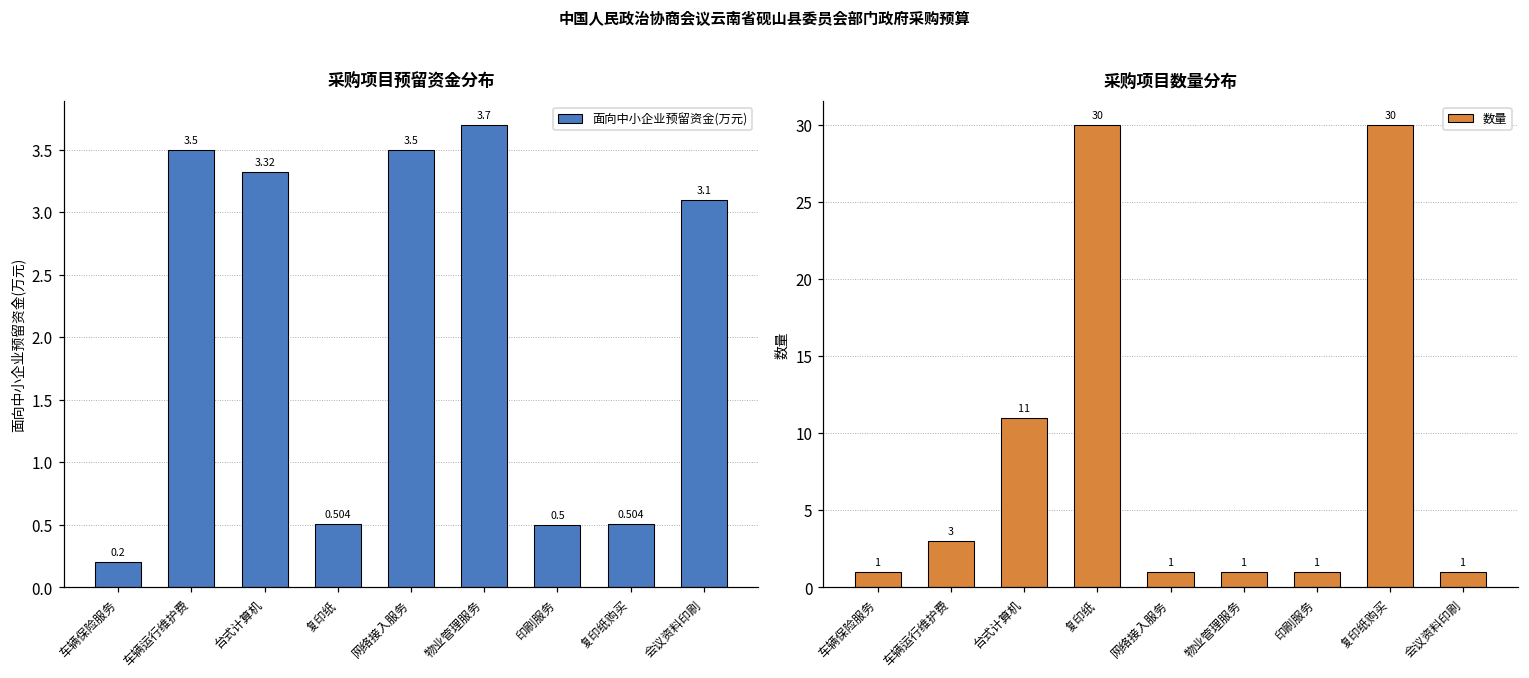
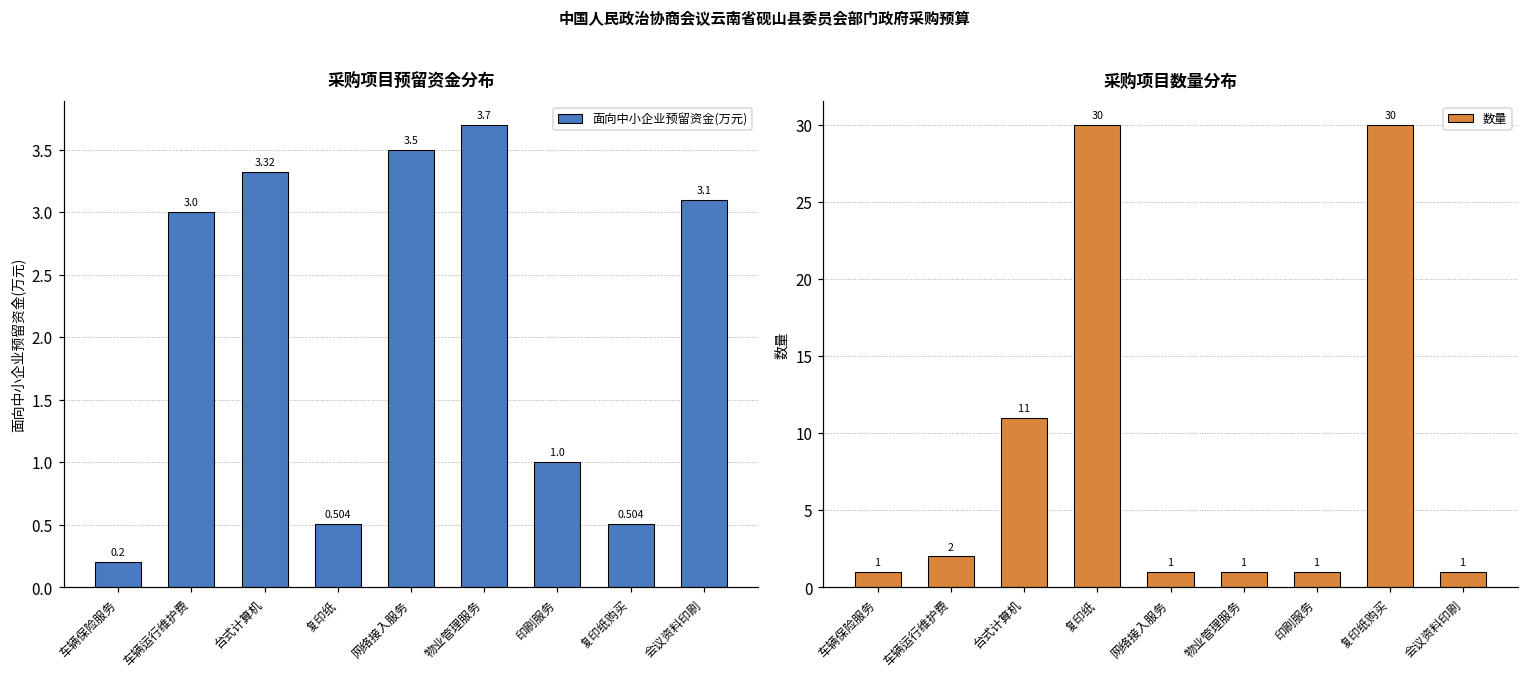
  {
    "采购项目预留资金分布": {
      "车辆保险服务": 0.2,
-     "车辆运行维护费": 3.5,
+     "车辆运行维护费": 3.0,
      "台式计算机": 3.32,
      "复印纸": 0.504,
      "网络接入服务": 3.5,
      "物业管理服务": 3.7,
-     "印刷服务": 0.5,
+     "印刷服务": 1.0,
      "复印纸购买": 0.504,
      "会议资料印刷": 3.1
    },
    "采购项目数量分布": {
      "车辆保险服务": 1,
-     "车辆运行维护费": 3,
+     "车辆运行维护费": 2,
      "台式计算机": 11,
      "复印纸": 30,
      "网络接入服务": 1,
      "物业管理服务": 1,
      "印刷服务": 1,
      "复印纸购买": 30,
      "会议资料印刷": 1
    }
  }
